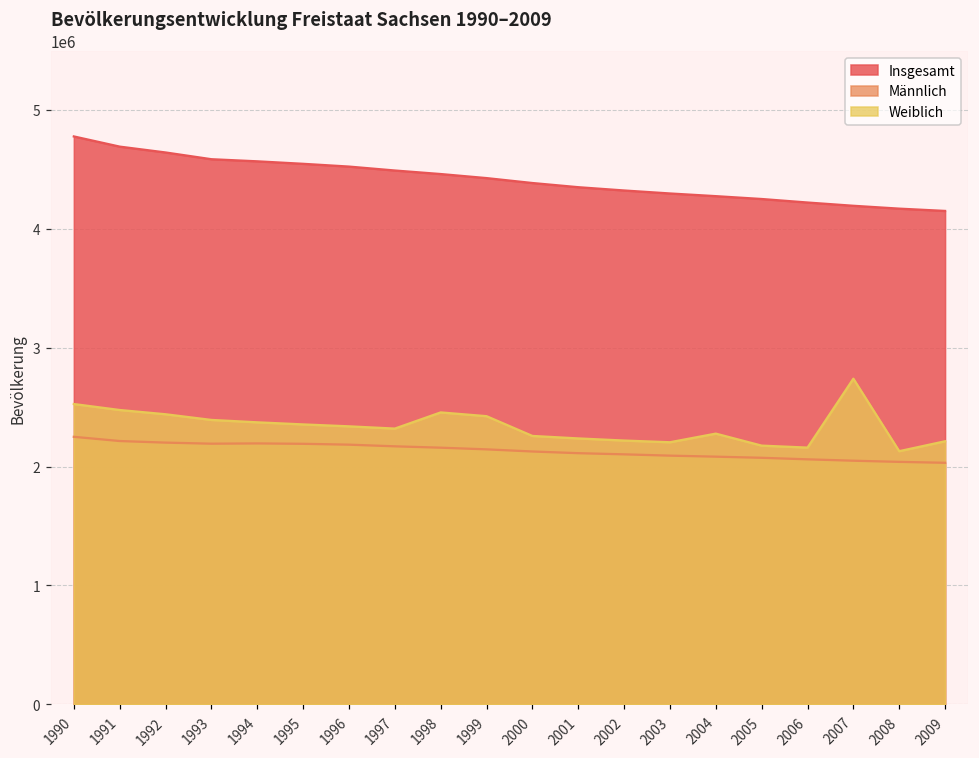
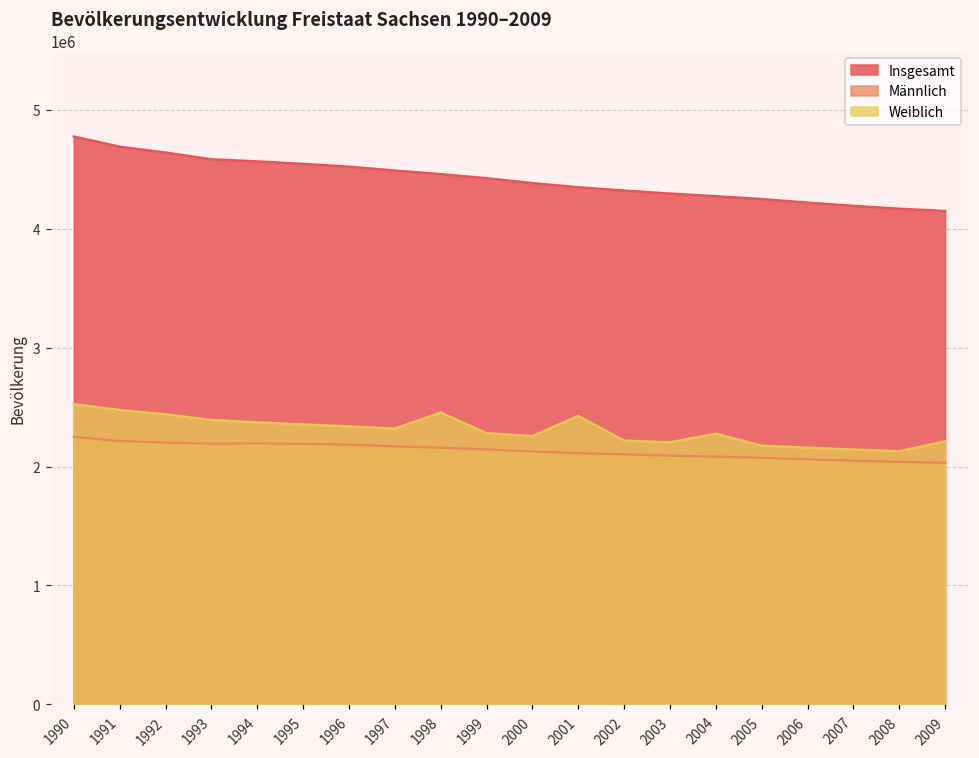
  {
    "Weiblich": {
      "1990": 2530000,
      "1991": 2480000,
      "1992": 2440000,
      "1993": 2390000,
      "1994": 2370000,
      "1995": 2350000,
      "1996": 2340000,
      "1997": 2320000,
      "1998": 2460000,
-     "1999": 2420000,
+     "1999": 2280000,
      "2000": 2260000,
-     "2001": 2240000,
+     "2001": 2430000,
      "2002": 2220000,
      "2003": 2200000,
      "2004": 2280000,
      "2005": 2180000,
      "2006": 2160000,
-     "2007": 2740000,
+     "2007": 2140000,
      "2008": 2130000,
      "2009": 2210000
    }
  }
